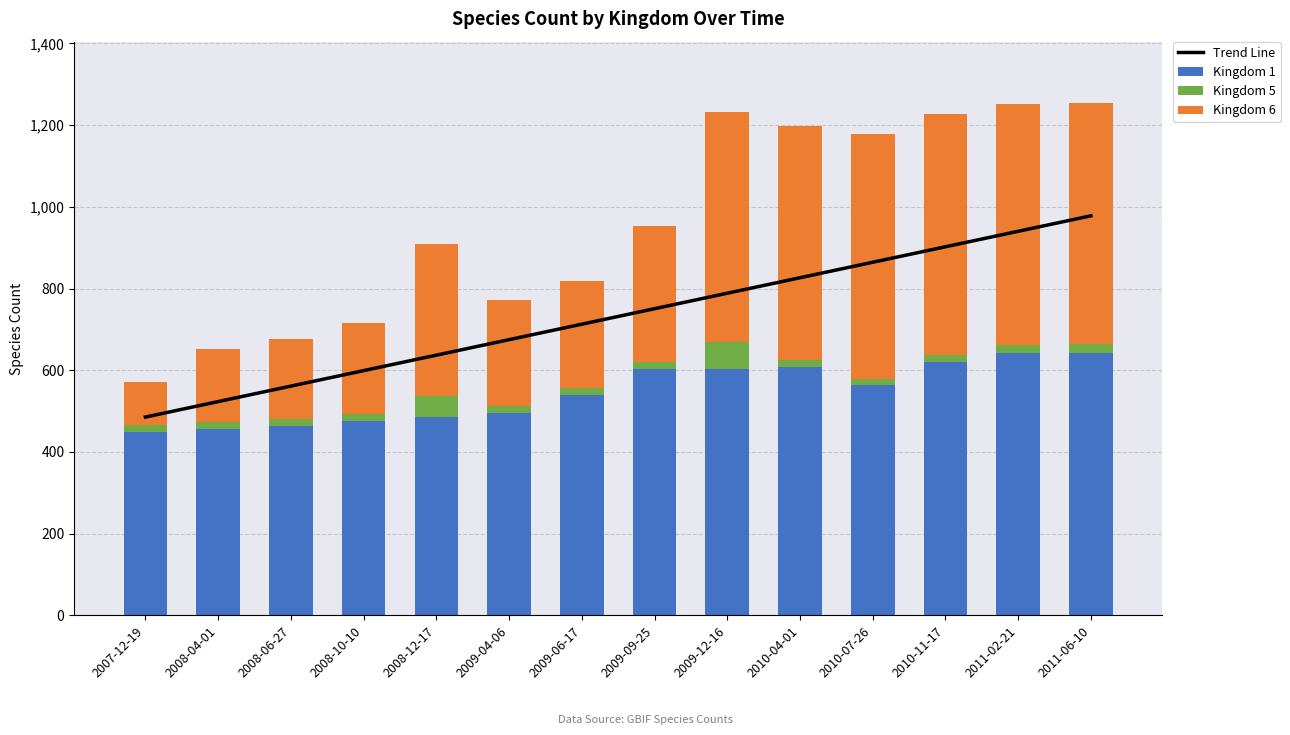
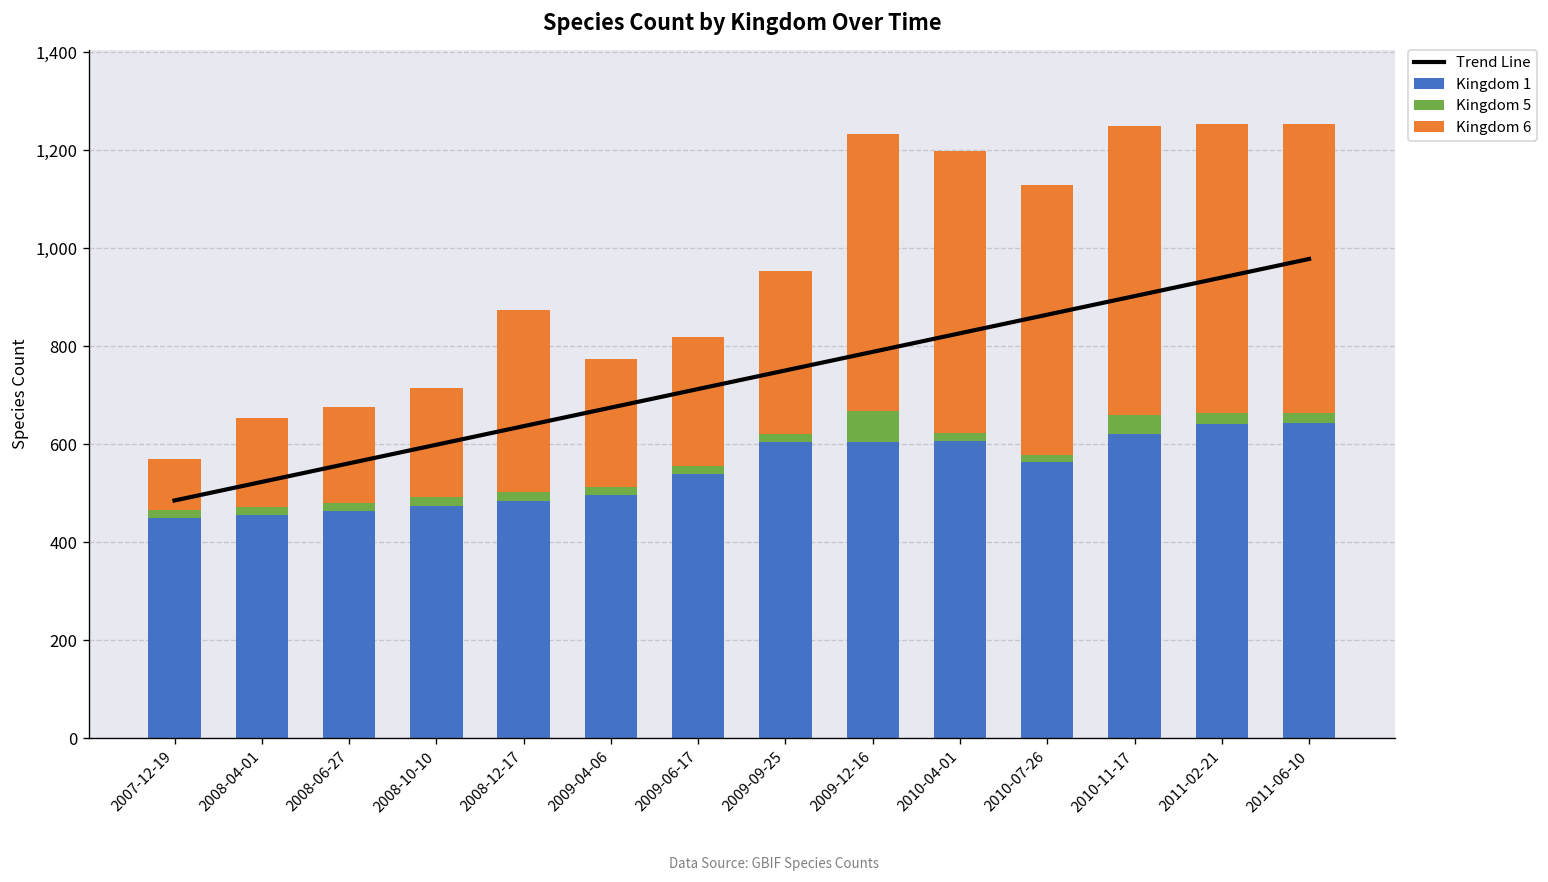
  {
    "Trend Line": {
      "2007-12-19": 490,
      "2008-04-01": 520,
      "2008-06-27": 560,
      "2008-10-10": 600,
      "2008-12-17": 640,
      "2009-04-06": 670,
      "2009-06-17": 710,
      "2009-09-25": 750,
      "2009-12-16": 790,
      "2010-04-01": 830,
      "2010-07-26": 860,
      "2010-11-17": 900,
      "2011-02-21": 940,
      "2011-06-10": 980
    },
    "Kingdom 1": {
      "2007-12-19": 450,
      "2008-04-01": 460,
      "2008-06-27": 460,
      "2008-10-10": 480,
      "2008-12-17": 490,
      "2009-04-06": 500,
      "2009-06-17": 540,
      "2009-09-25": 600,
      "2009-12-16": 600,
      "2010-04-01": 610,
      "2010-07-26": 560,
      "2010-11-17": 620,
      "2011-02-21": 640,
      "2011-06-10": 640
    },
    "Kingdom 5": {
      "2007-12-19": 20,
      "2008-04-01": 20,
      "2008-06-27": 20,
      "2008-10-10": 20,
-     "2008-12-17": 50,
+     "2008-12-17": 20,
      "2009-04-06": 20,
      "2009-06-17": 20,
      "2009-09-25": 20,
      "2009-12-16": 60,
      "2010-04-01": 20,
      "2010-07-26": 20,
-     "2010-11-17": 20,
+     "2010-11-17": 40,
      "2011-02-21": 20,
      "2011-06-10": 20
    },
    "Kingdom 6": {
      "2007-12-19": 110,
      "2008-04-01": 180,
      "2008-06-27": 200,
      "2008-10-10": 220,
      "2008-12-17": 370,
      "2009-04-06": 260,
      "2009-06-17": 260,
      "2009-09-25": 330,
      "2009-12-16": 570,
      "2010-04-01": 570,
-     "2010-07-26": 600,
+     "2010-07-26": 550,
      "2010-11-17": 590,
      "2011-02-21": 590,
      "2011-06-10": 590
    }
  }
